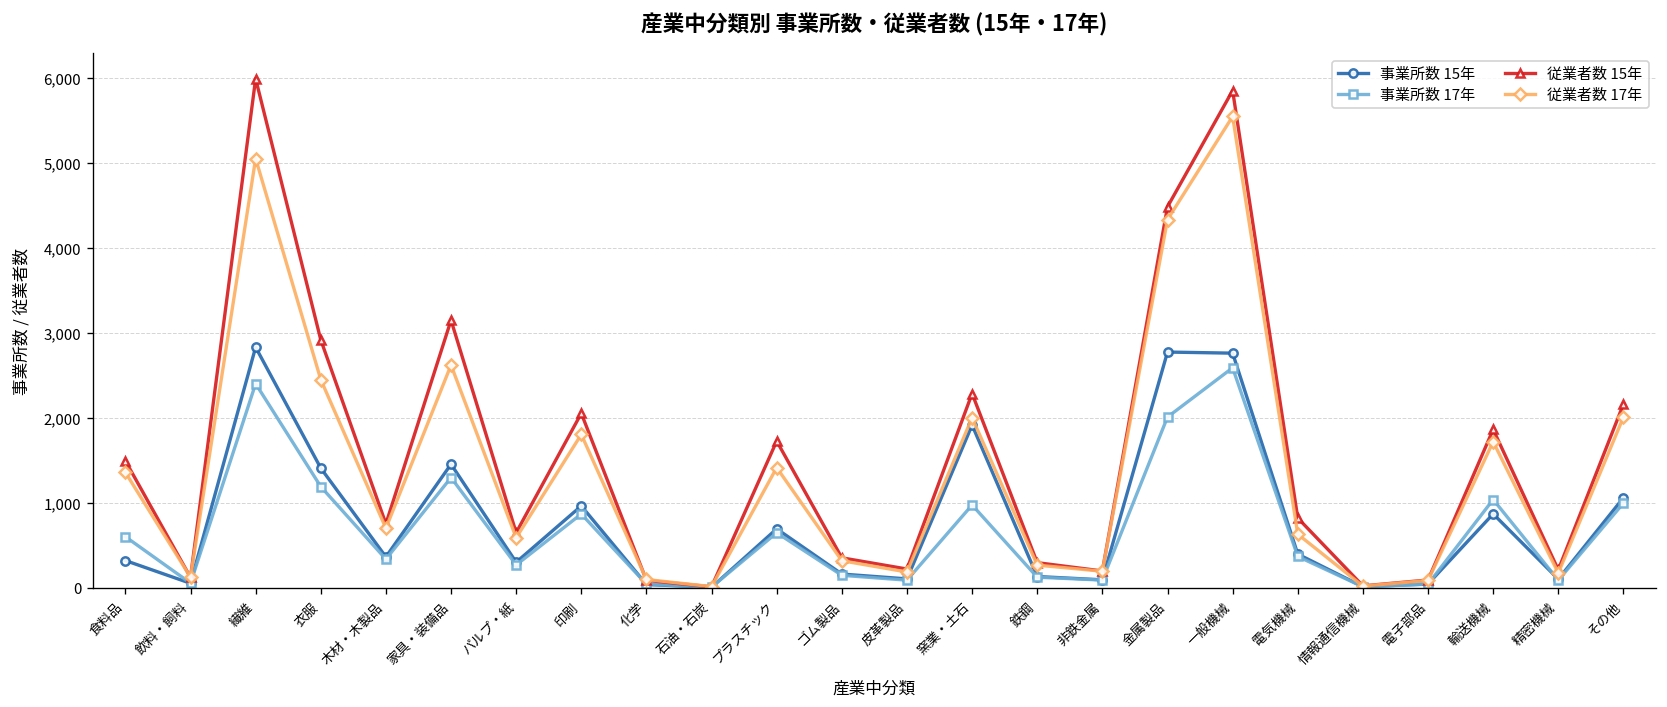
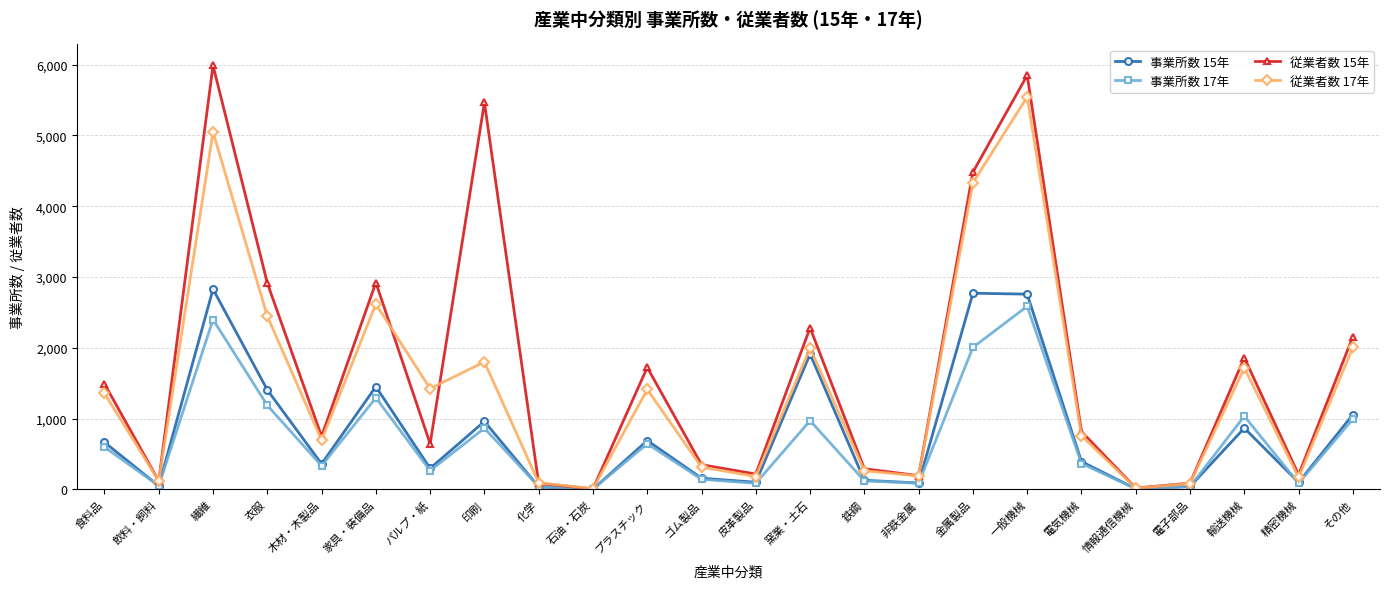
  {
    "事業所数 15年": {
-     "食料品": "300",
+     "食料品": "700",
      "繊維": "2,800",
      "衣服": "1,400",
      "家具・装備品": "1,500",
      "印刷": "1,000",
      "プラスチック": "700",
      "窯業・土石": "1,900",
      "金属製品": "2,800",
      "一般機械": "2,800",
      "輸送機械": "900",
      "その他": "1,100"
    },
    "事業所数 17年": {
      "食料品": "600",
      "繊維": "2,400",
      "衣服": "1,200",
      "家具・装備品": "1,300",
      "印刷": "900",
      "プラスチック": "600",
      "窯業・土石": "1,000",
      "金属製品": "2,000",
      "一般機械": "2,600",
      "輸送機械": "1,000",
      "その他": "1,000"
    },
    "従業者数 15年": {
      "食料品": "1,500",
      "繊維": "6,000",
      "衣服": "2,900",
      "木材・木製品": "800",
-     "家具・装備品": "3,100",
+     "家具・装備品": "2,900",
      "パルプ・紙": "600",
-     "印刷": "2,100",
+     "印刷": "5,500",
      "プラスチック": "1,700",
      "窯業・土石": "2,300",
      "金属製品": "4,500",
      "一般機械": "5,900",
      "電気機械": "800",
      "輸送機械": "1,900",
      "精密機械": "200",
      "その他": "2,200"
    },
    "従業者数 17年": {
      "食料品": "1,400",
      "繊維": "5,100",
      "衣服": "2,400",
      "木材・木製品": "700",
      "家具・装備品": "2,600",
-     "パルプ・紙": "600",
+     "パルプ・紙": "1,400",
      "印刷": "1,800",
      "プラスチック": "1,400",
      "窯業・土石": "2,000",
      "金属製品": "4,300",
      "一般機械": "5,500",
-     "電気機械": "600",
+     "電気機械": "800",
      "輸送機械": "1,700",
      "精密機械": "200",
      "その他": "2,000"
    }
  }
